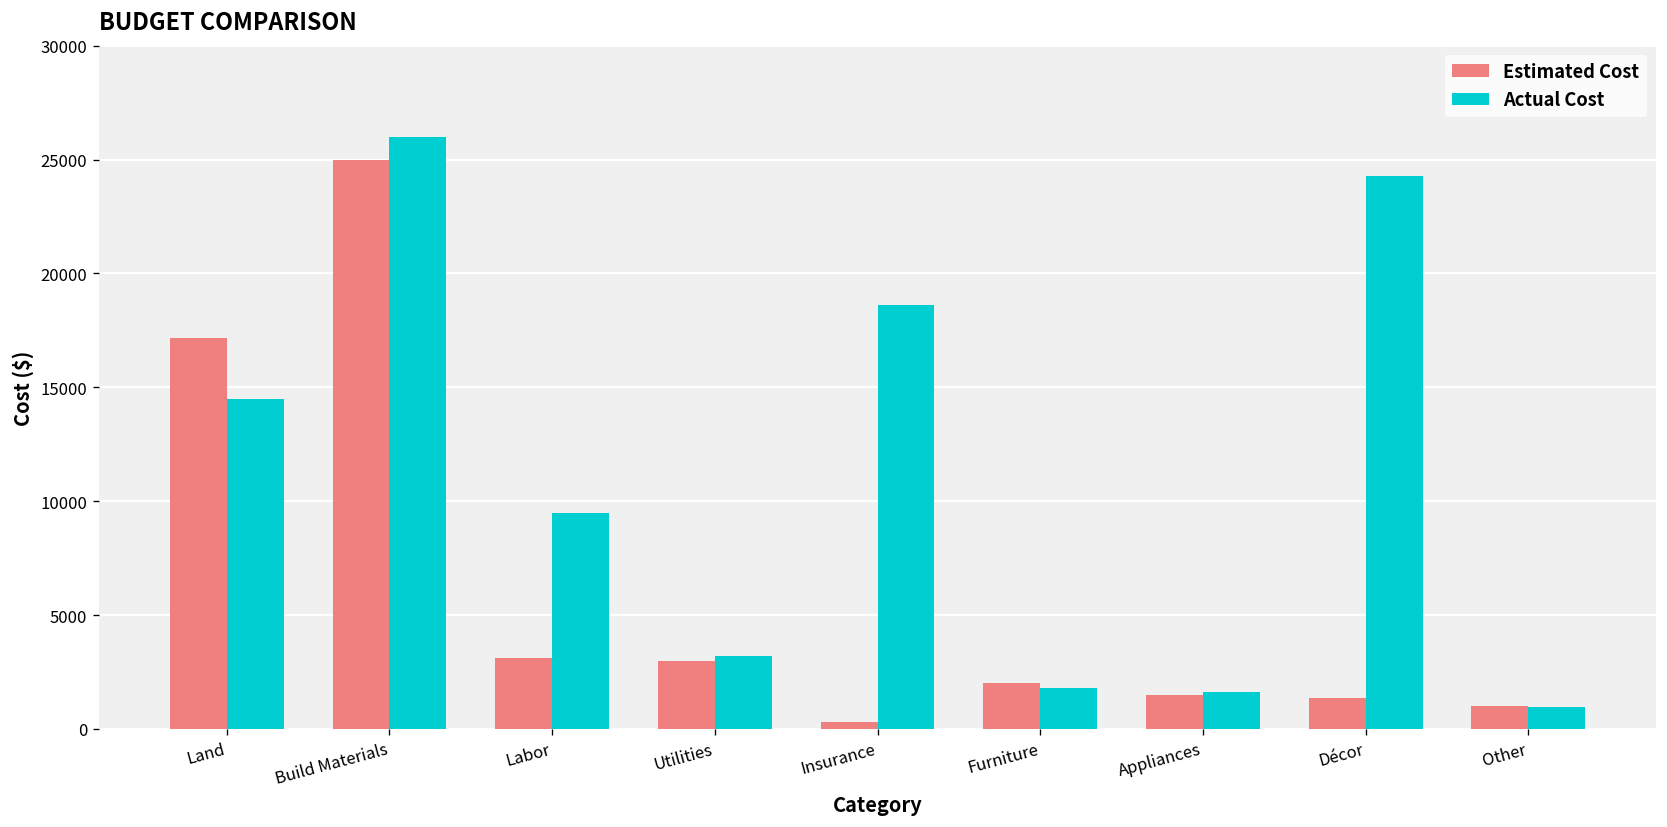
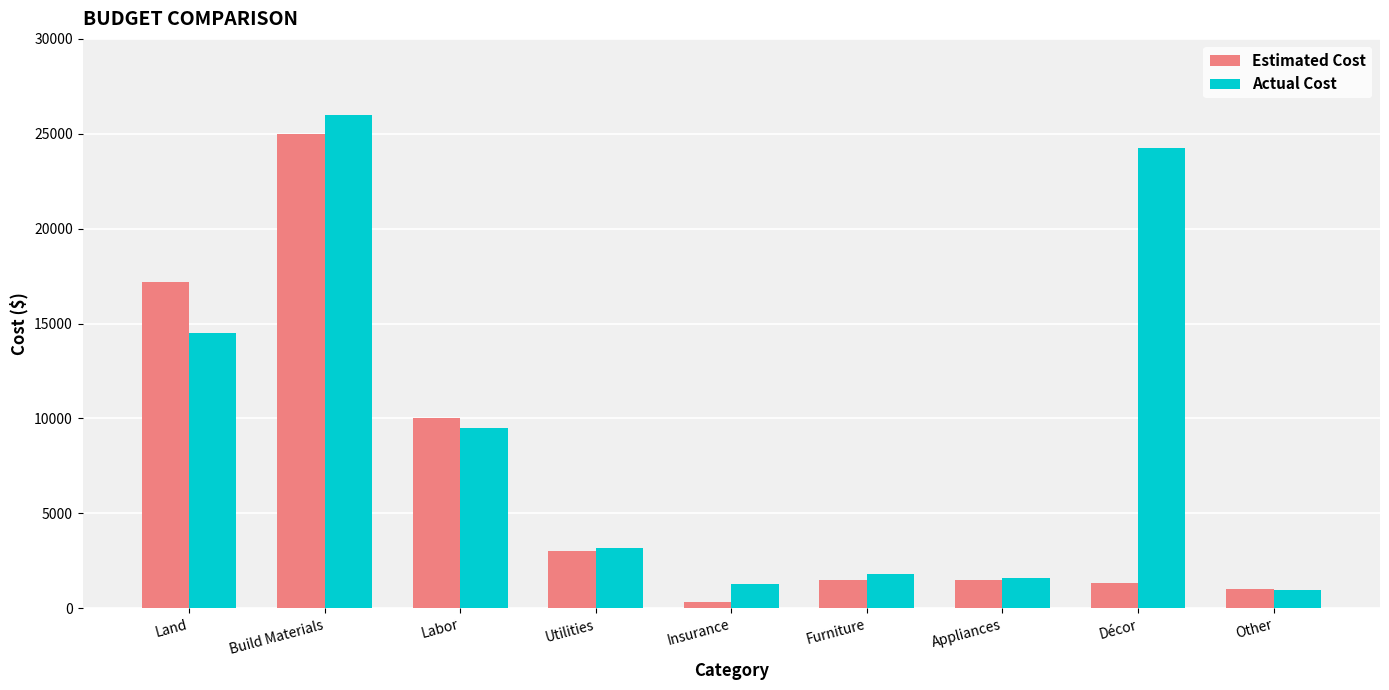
  {
    "Estimated Cost": {
      "Land": 17200,
      "Build Materials": 25000,
-     "Labor": 3100,
+     "Labor": 10000,
      "Utilities": 3000,
      "Insurance": 300,
-     "Furniture": 2000,
+     "Furniture": 1500,
      "Appliances": 1500,
      "Décor": 1400,
      "Other": 1000
    },
    "Actual Cost": {
      "Land": 14500,
      "Build Materials": 26000,
      "Labor": 9500,
      "Utilities": 3200,
-     "Insurance": 18600,
+     "Insurance": 1300,
      "Furniture": 1800,
      "Appliances": 1600,
      "Décor": 24300,
      "Other": 1000
    }
  }
